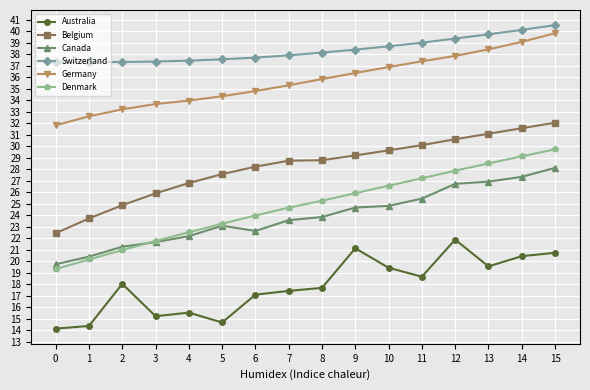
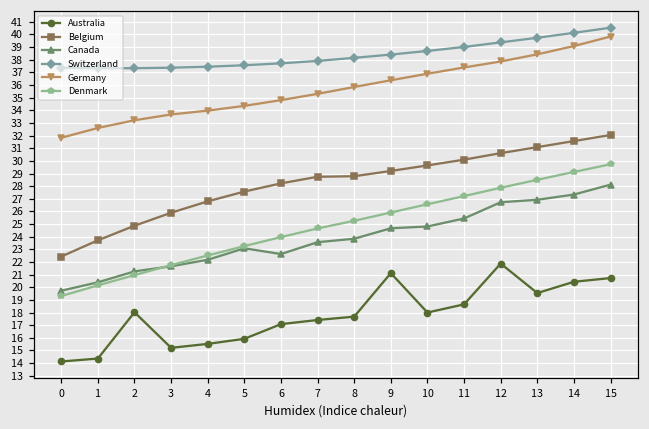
  {
    "Australia": {
      "0": 14.1,
      "1": 14.4,
      "2": 18.0,
      "3": 15.2,
      "4": 15.5,
-     "5": 14.7,
+     "5": 15.9,
      "6": 17.1,
      "7": 17.4,
      "8": 17.7,
      "9": 21.1,
-     "10": 19.4,
+     "10": 18.0,
      "11": 18.6,
      "12": 21.9,
      "13": 19.5,
      "14": 20.4,
      "15": 20.7
    }
  }
